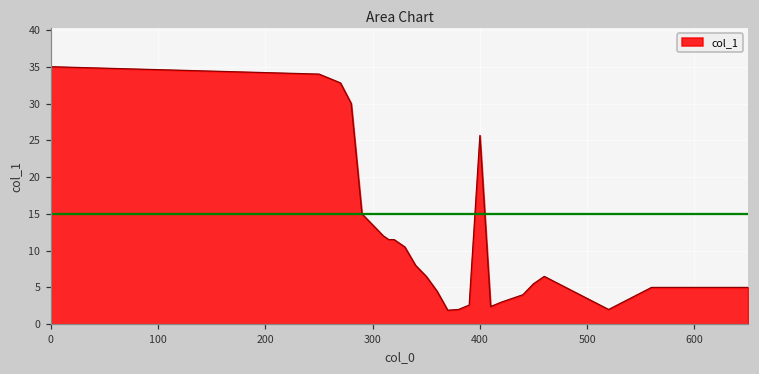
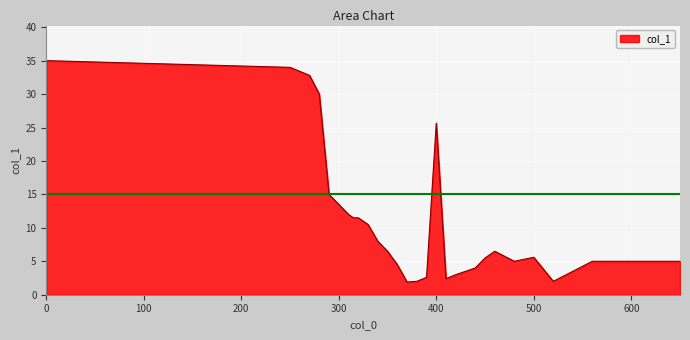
  {
    "0": 35,
    "300": 14,
    "400": 26,
-   "500": 4
+   "500": 6
  }
